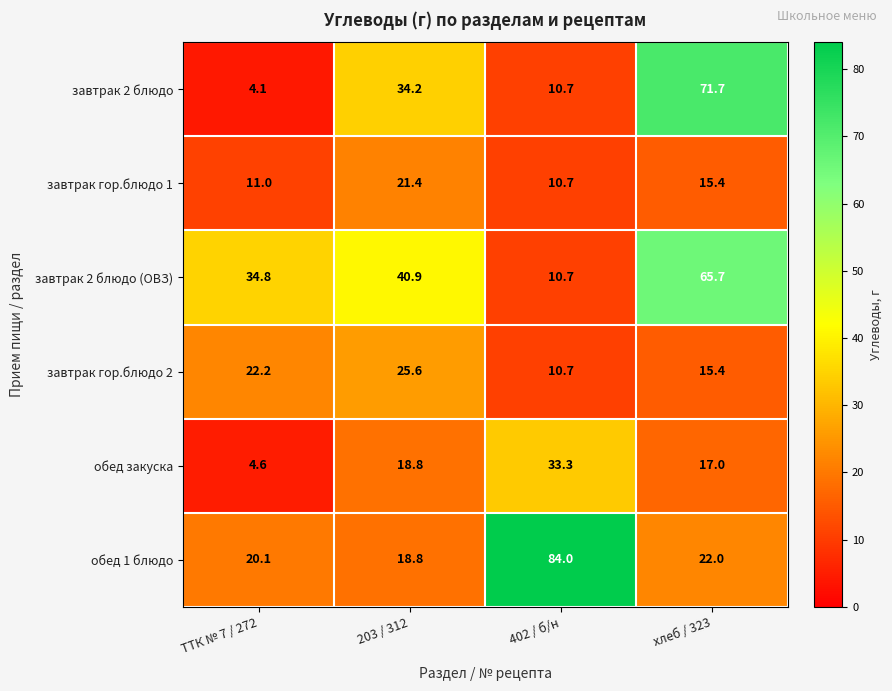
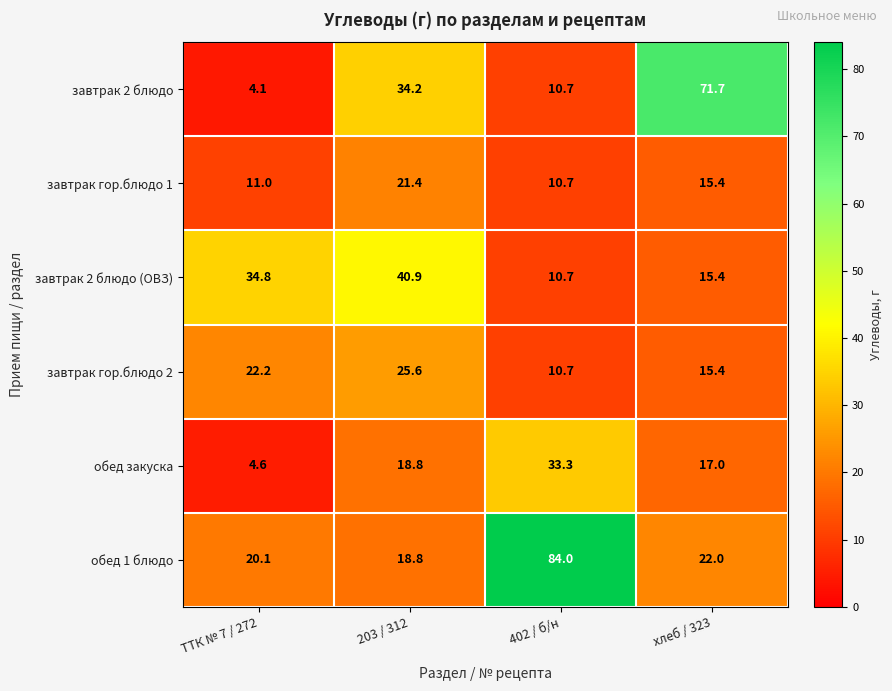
  {
    "завтрак 2 блюдо": {
      "ТТК № 7 / 272": 4.1,
      "203 / 312": 34.2,
      "402 / б/н": 10.7,
      "хлеб / 323": 71.7
    },
    "завтрак гор.блюдо 1": {
      "ТТК № 7 / 272": 11.0,
      "203 / 312": 21.4,
      "402 / б/н": 10.7,
      "хлеб / 323": 15.4
    },
    "завтрак 2 блюдо (ОВЗ)": {
      "ТТК № 7 / 272": 34.8,
      "203 / 312": 40.9,
      "402 / б/н": 10.7,
-     "хлеб / 323": 65.7
+     "хлеб / 323": 15.4
    },
    "завтрак гор.блюдо 2": {
      "ТТК № 7 / 272": 22.2,
      "203 / 312": 25.6,
      "402 / б/н": 10.7,
      "хлеб / 323": 15.4
    },
    "обед закуска": {
      "ТТК № 7 / 272": 4.6,
      "203 / 312": 18.8,
      "402 / б/н": 33.3,
      "хлеб / 323": 17.0
    },
    "обед 1 блюдо": {
      "ТТК № 7 / 272": 20.1,
      "203 / 312": 18.8,
      "402 / б/н": 84.0,
      "хлеб / 323": 22.0
    }
  }
